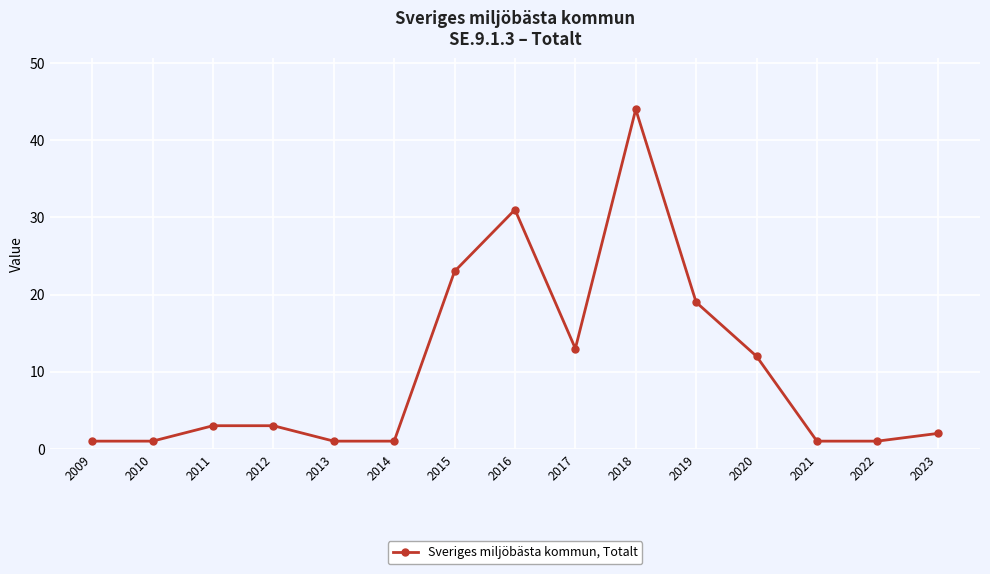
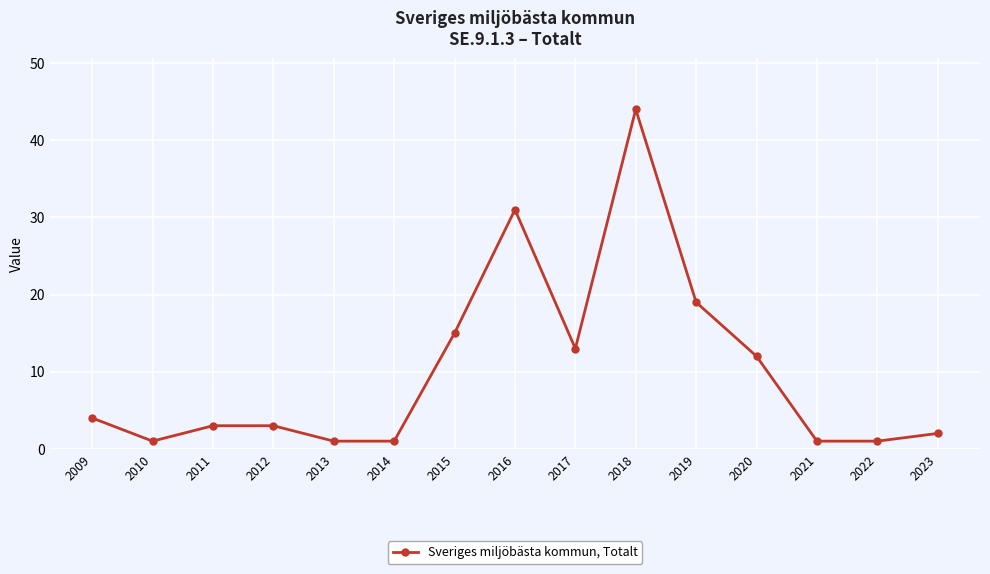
  {
-   "2009": 1,
+   "2009": 4,
    "2010": 1,
    "2011": 3,
    "2012": 3,
    "2013": 1,
    "2014": 1,
-   "2015": 23,
+   "2015": 15,
    "2016": 31,
    "2017": 13,
    "2018": 44,
    "2019": 19,
    "2020": 12,
    "2021": 1,
    "2022": 1,
    "2023": 2
  }
